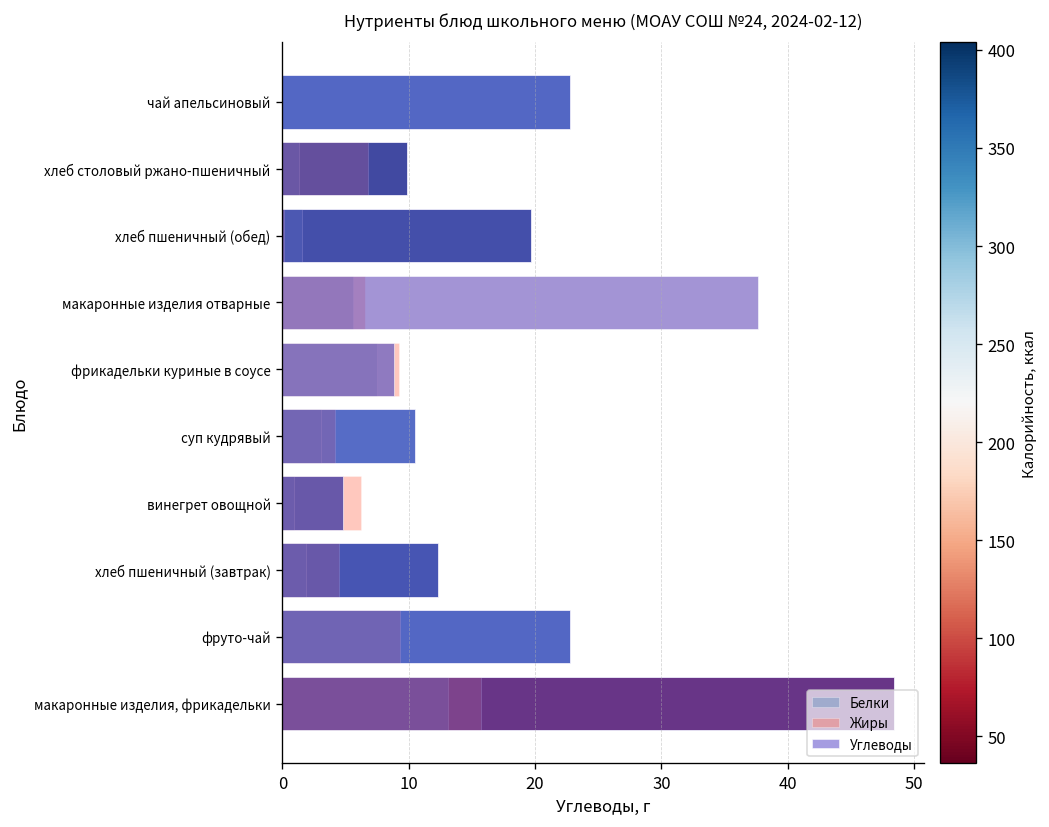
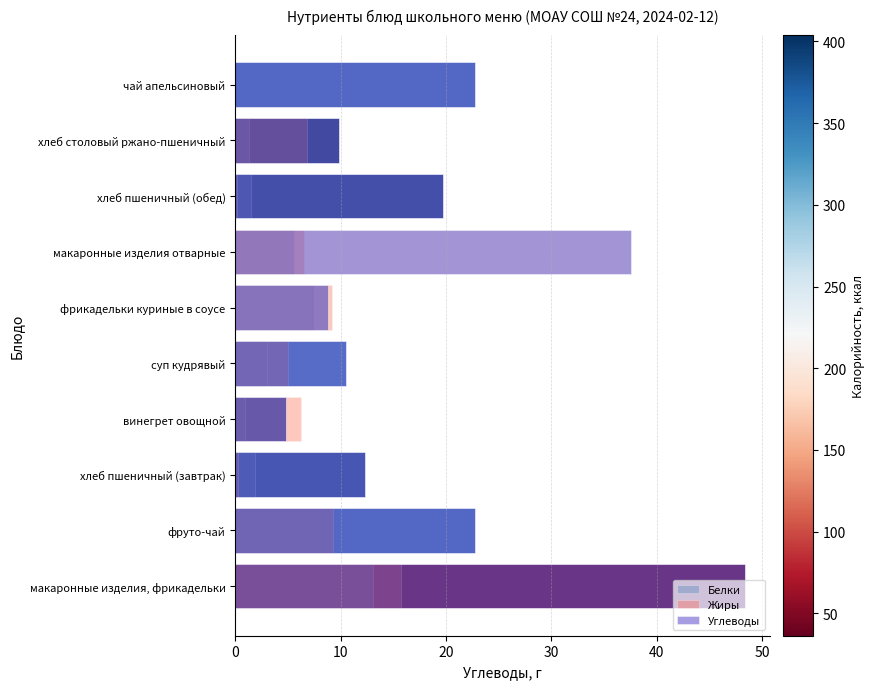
  {
    "Жиры": {
      "чай апельсиновый": 0.0,
      "фрикадельки куриные в соусе": 9.2,
-     "суп кудрявый": 4.2,
+     "суп кудрявый": 5.0,
      "винегрет овощной": 6.2,
-     "хлеб пшеничный (завтрак)": 4.5
+     "хлеб пшеничный (завтрак)": 0.2
    }
  }
